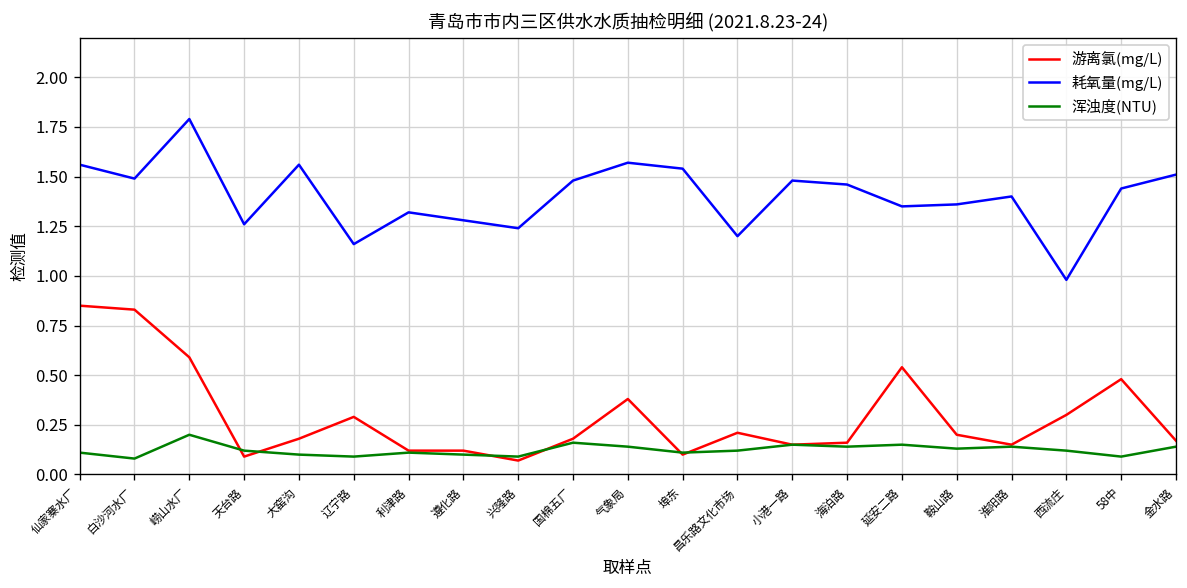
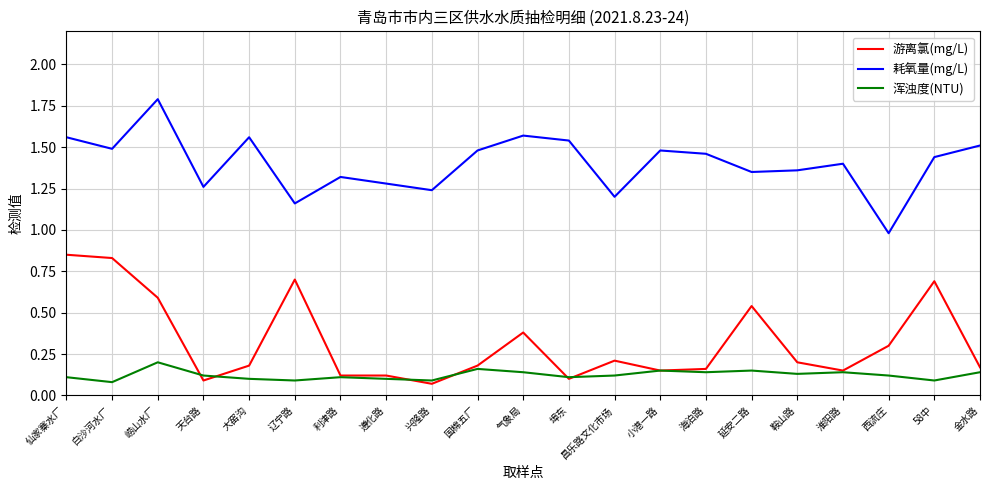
  {
    "游离氯(mg/L)": {
      "仙家寨水厂": 0.85,
      "白沙河水厂": 0.83,
      "崂山水厂": 0.59,
      "天台路": 0.09,
      "大窑沟": 0.18,
-     "辽宁路": 0.29,
+     "辽宁路": 0.70,
      "遵化路": 0.12,
      "兴隆路": 0.07,
      "国棉五厂": 0.18,
      "气象局": 0.38,
      "昌乐路文化市场": 0.21,
      "海泊路": 0.16,
      "延安二路": 0.54,
      "鞍山路": 0.20,
      "西流庄": 0.30,
-     "58中": 0.48,
+     "58中": 0.69,
      "金水路": 0.17
    },
    "耗氧量(mg/L)": {
      "仙家寨水厂": 1.56,
      "白沙河水厂": 1.49,
      "崂山水厂": 1.79,
      "天台路": 1.26,
      "大窑沟": 1.56,
      "辽宁路": 1.16,
      "利津路": 1.32,
      "遵化路": 1.28,
      "兴隆路": 1.24,
      "国棉五厂": 1.48,
      "气象局": 1.57,
      "埠东": 1.54,
      "昌乐路文化市场": 1.20,
      "小港一路": 1.48,
      "海泊路": 1.46,
      "延安二路": 1.35,
      "鞍山路": 1.36,
      "淮阳路": 1.40,
      "西流庄": 0.98,
      "58中": 1.44,
      "金水路": 1.51
    },
    "浑浊度(NTU)": {
      "仙家寨水厂": 0.11,
      "白沙河水厂": 0.08,
      "崂山水厂": 0.20,
      "天台路": 0.12,
      "大窑沟": 0.10,
      "辽宁路": 0.09,
      "遵化路": 0.10,
      "兴隆路": 0.09,
      "国棉五厂": 0.16,
      "气象局": 0.14,
      "昌乐路文化市场": 0.12,
      "海泊路": 0.14,
      "延安二路": 0.15,
      "鞍山路": 0.13,
      "西流庄": 0.12,
      "58中": 0.09,
      "金水路": 0.14
    }
  }
